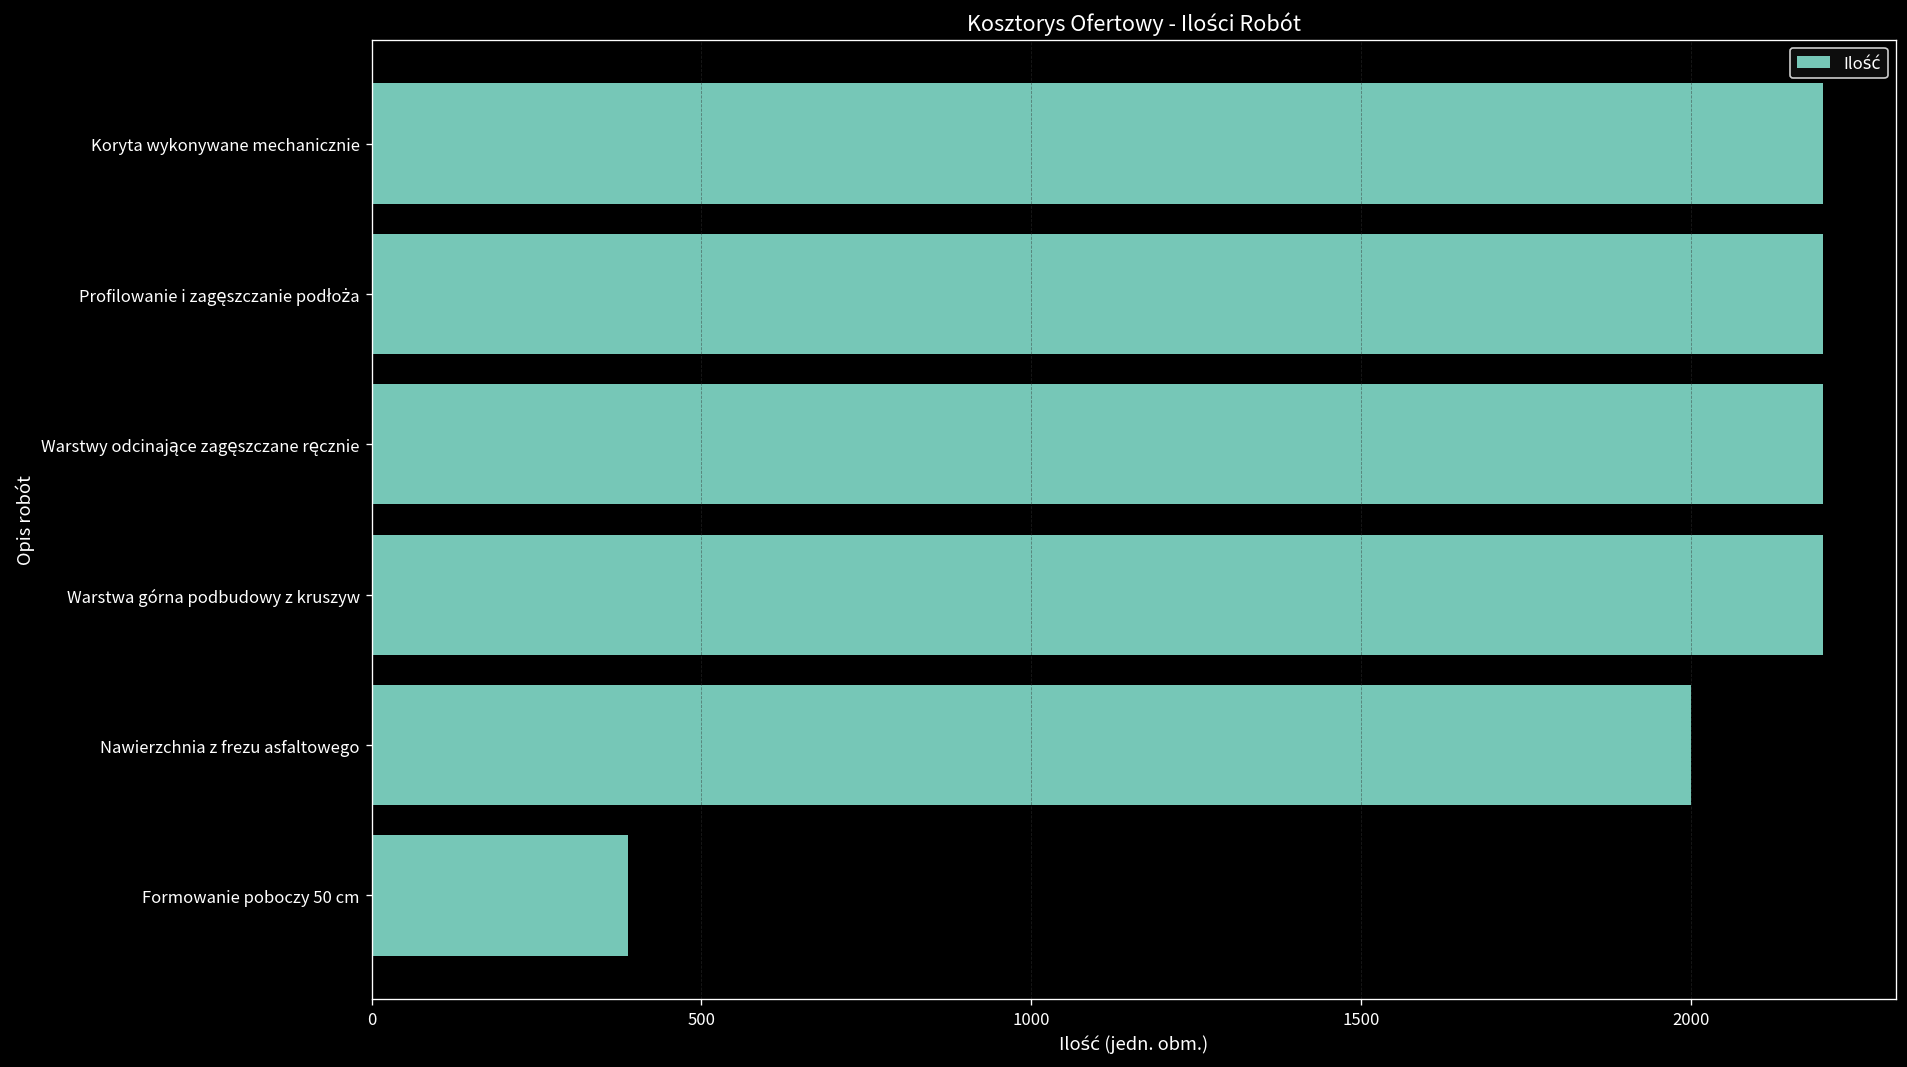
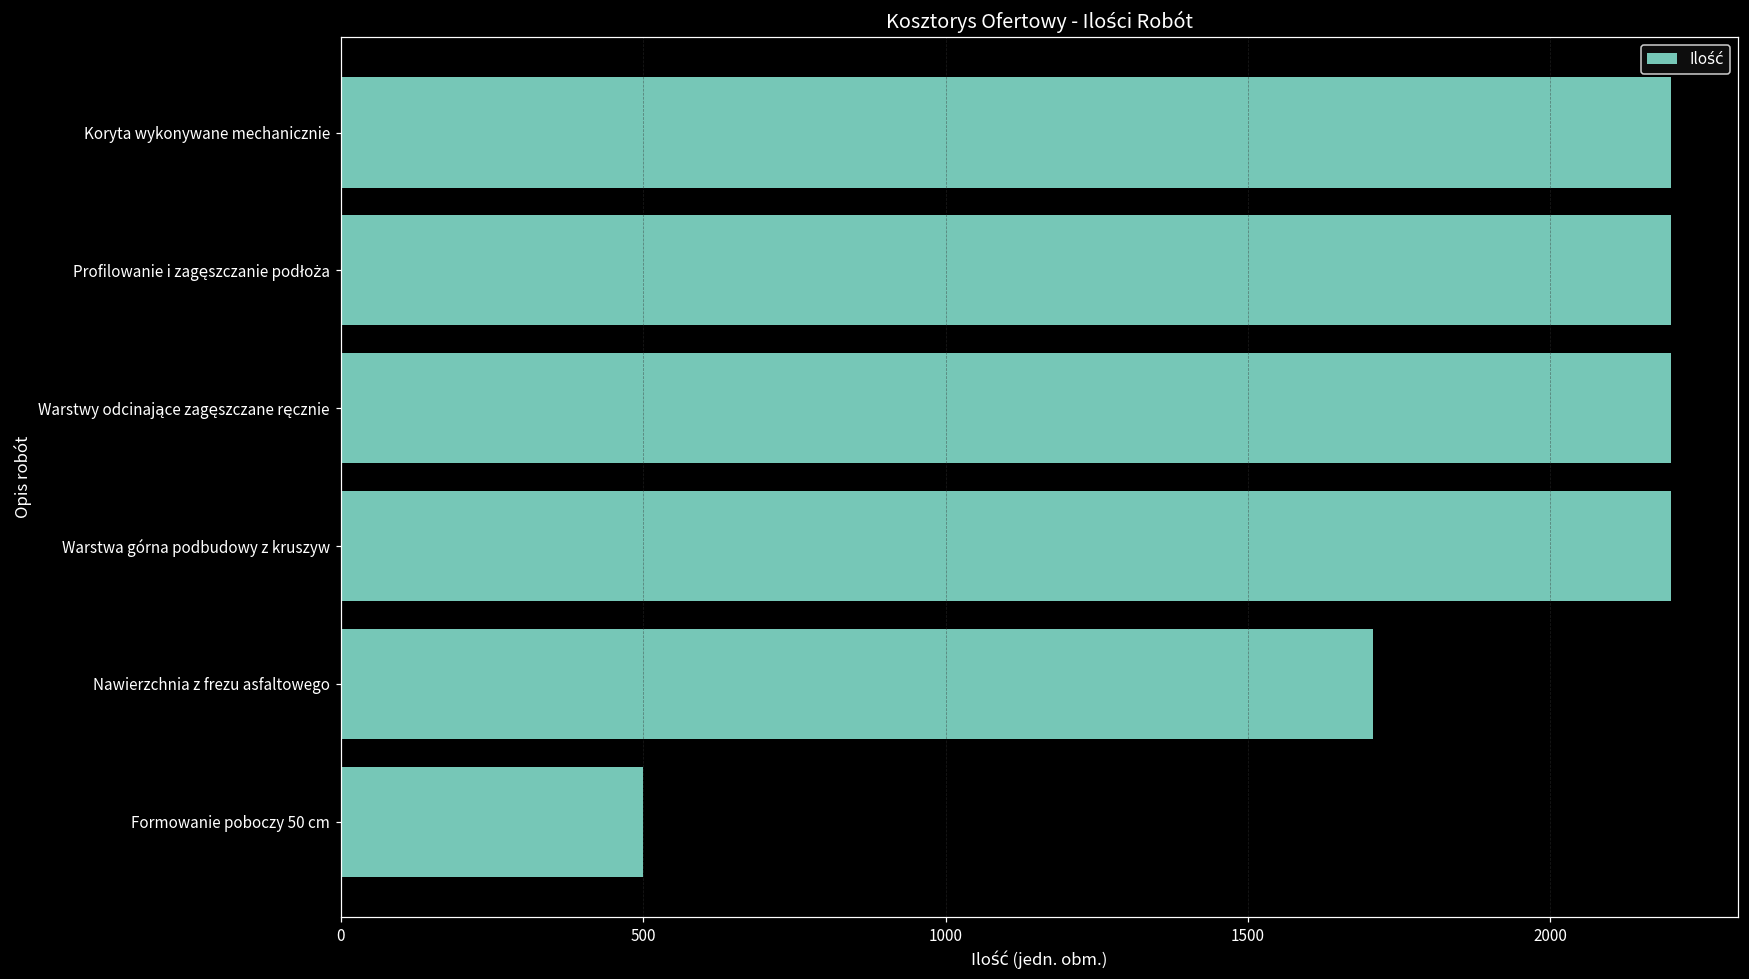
  {
    "Koryta wykonywane mechanicznie": 2200,
    "Profilowanie i zagęszczanie podłoża": 2200,
    "Warstwy odcinające zagęszczane ręcznie": 2200,
    "Warstwa górna podbudowy z kruszyw": 2200,
-   "Nawierzchnia z frezu asfaltowego": 2000,
-   "Formowanie poboczy 50 cm": 390
+   "Nawierzchnia z frezu asfaltowego": 1710,
+   "Formowanie poboczy 50 cm": 500
  }
